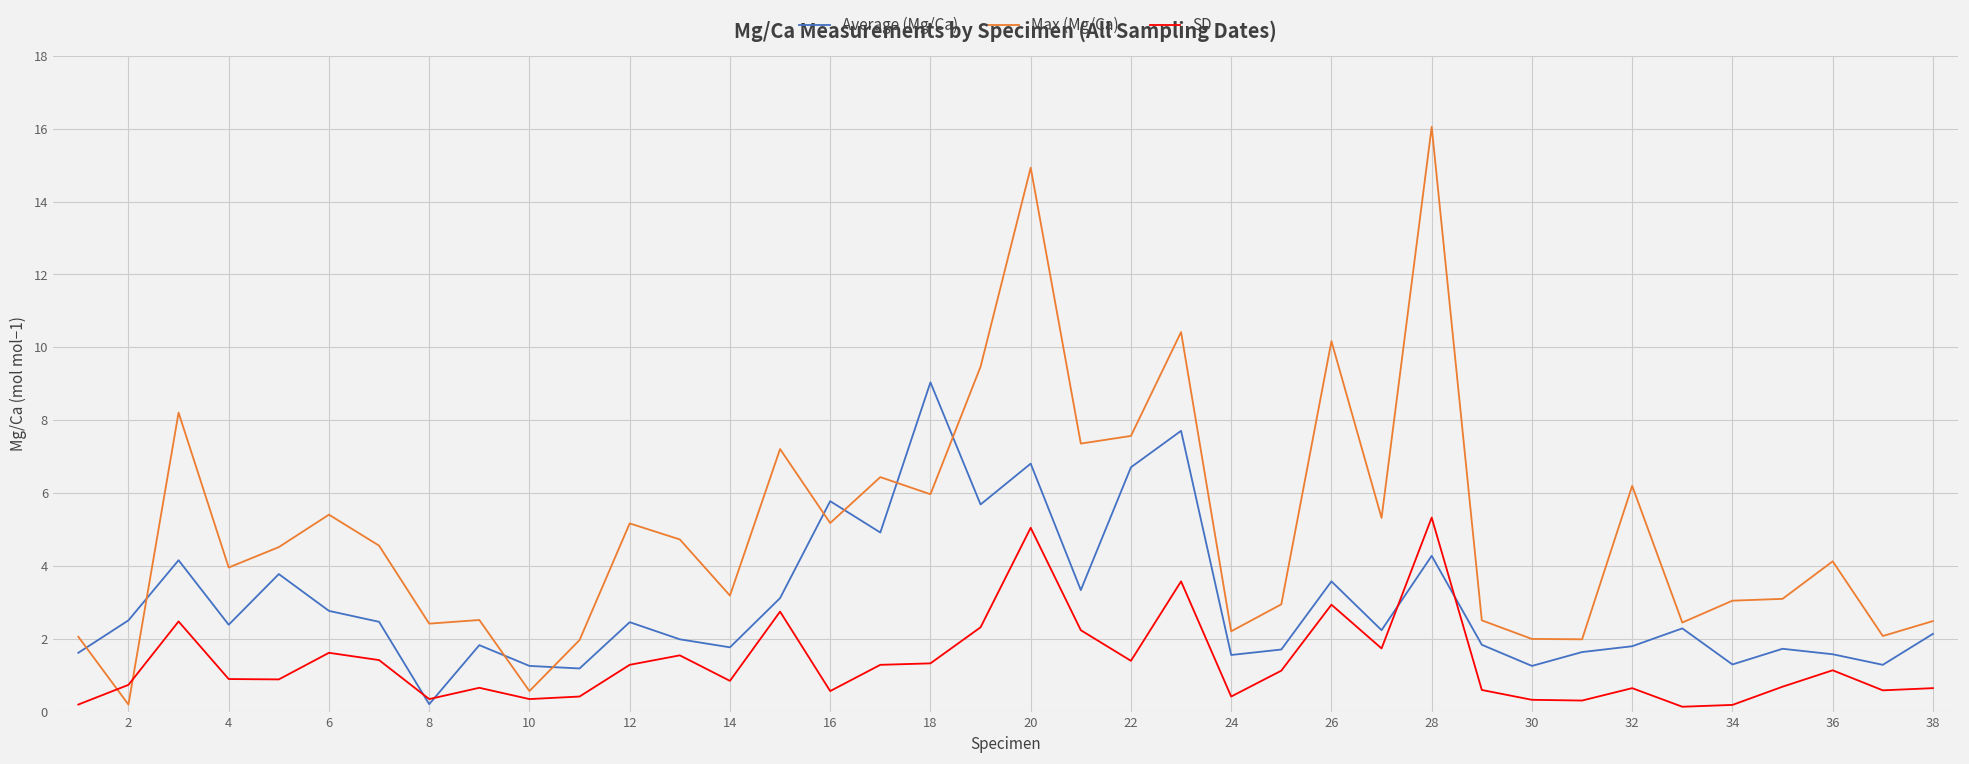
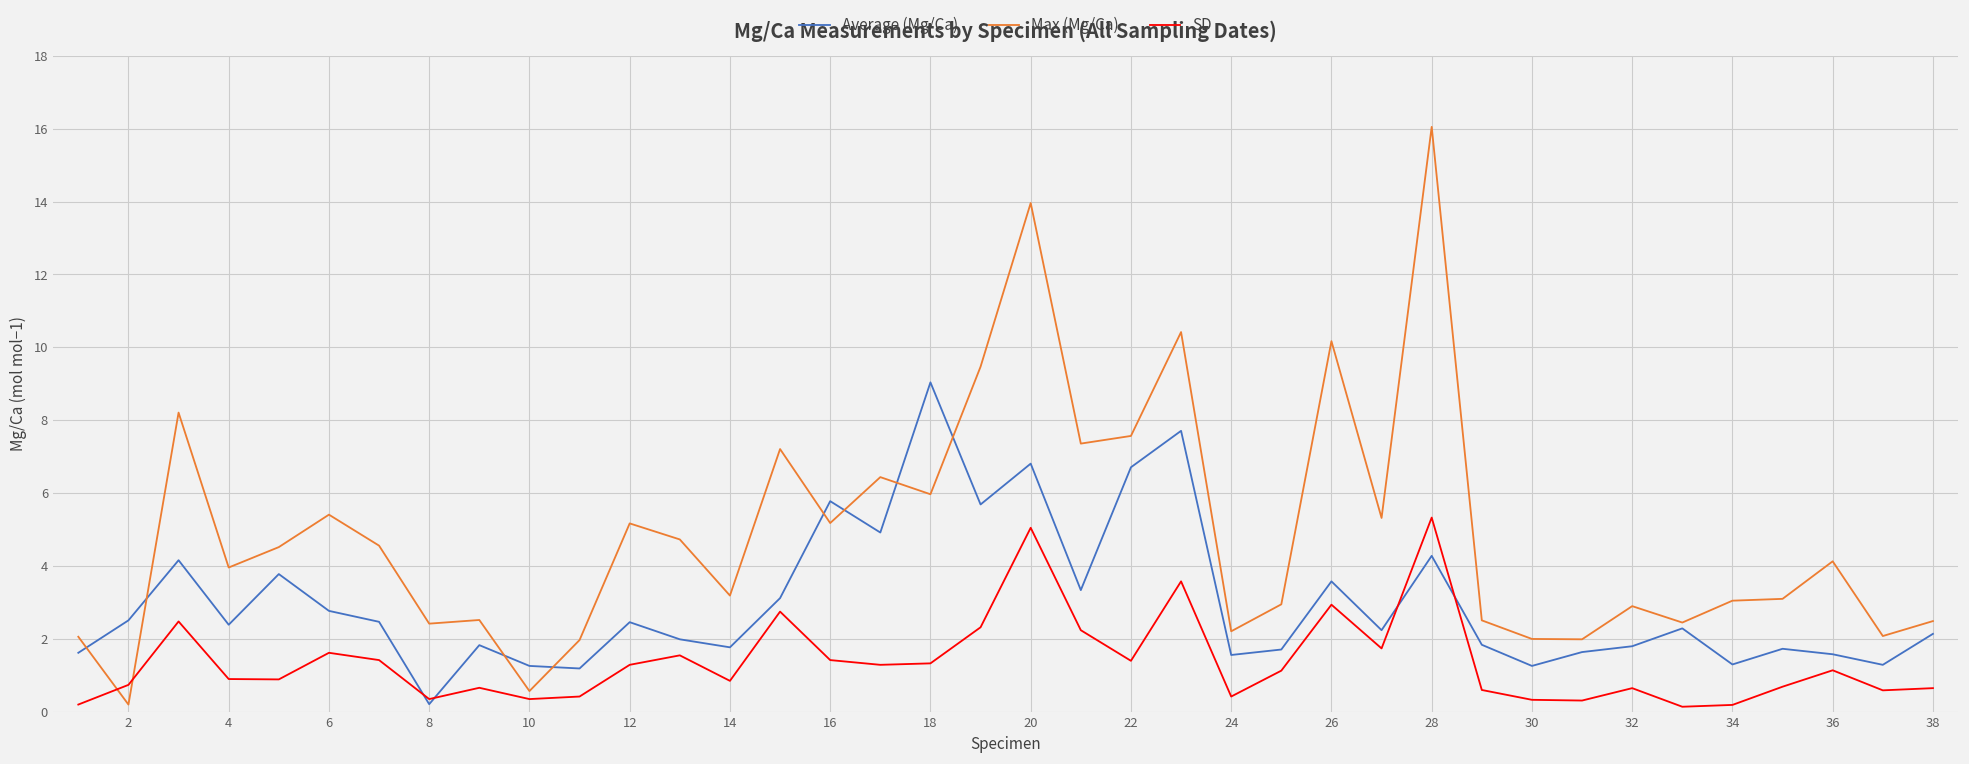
  {
    "Average (Mg/Ca)": {
      "2": 2.5,
      "4": 2.4,
      "6": 2.8,
      "8": 0.2,
      "10": 1.3,
      "12": 2.5,
      "14": 1.8,
      "16": 5.8,
      "18": 9.0,
      "20": 6.8,
      "22": 6.7,
      "24": 1.6,
      "26": 3.6,
      "28": 4.3,
      "30": 1.3,
      "32": 1.8,
      "34": 1.3,
      "36": 1.6,
      "38": 2.1
    },
    "Max (Mg/Ca)": {
      "2": 0.2,
      "4": 4.0,
      "6": 5.4,
      "8": 2.4,
      "10": 0.6,
      "12": 5.2,
      "14": 3.2,
      "16": 5.2,
      "18": 6.0,
-     "20": 14.9,
+     "20": 14.0,
      "22": 7.6,
      "24": 2.2,
      "26": 10.2,
      "28": 16.1,
      "30": 2.0,
-     "32": 6.2,
+     "32": 2.9,
      "34": 3.1,
      "36": 4.1,
      "38": 2.5
    },
    "SD": {
      "2": 0.7,
      "4": 0.9,
      "6": 1.6,
      "8": 0.4,
      "10": 0.4,
      "12": 1.3,
      "14": 0.9,
-     "16": 0.6,
+     "16": 1.4,
      "18": 1.3,
      "20": 5.1,
      "22": 1.4,
      "24": 0.4,
      "26": 2.9,
      "28": 5.3,
      "30": 0.3,
      "32": 0.7,
      "34": 0.2,
      "36": 1.1,
      "38": 0.7
    }
  }
